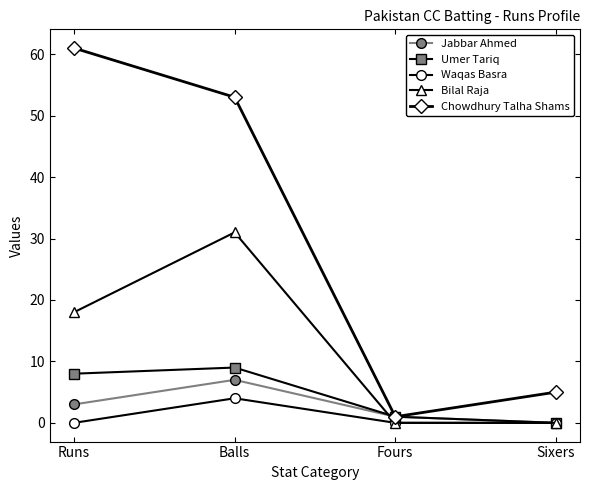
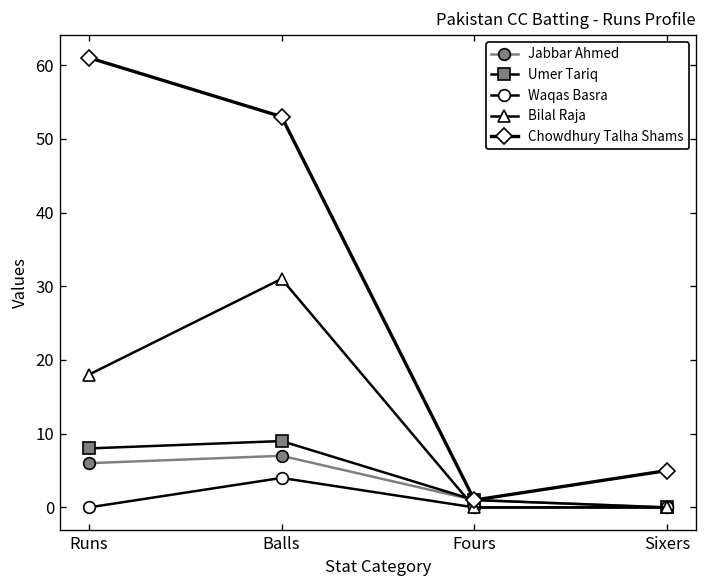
  {
    "Jabbar Ahmed": {
-     "Runs": 3,
+     "Runs": 6,
      "Balls": 7
    }
  }
